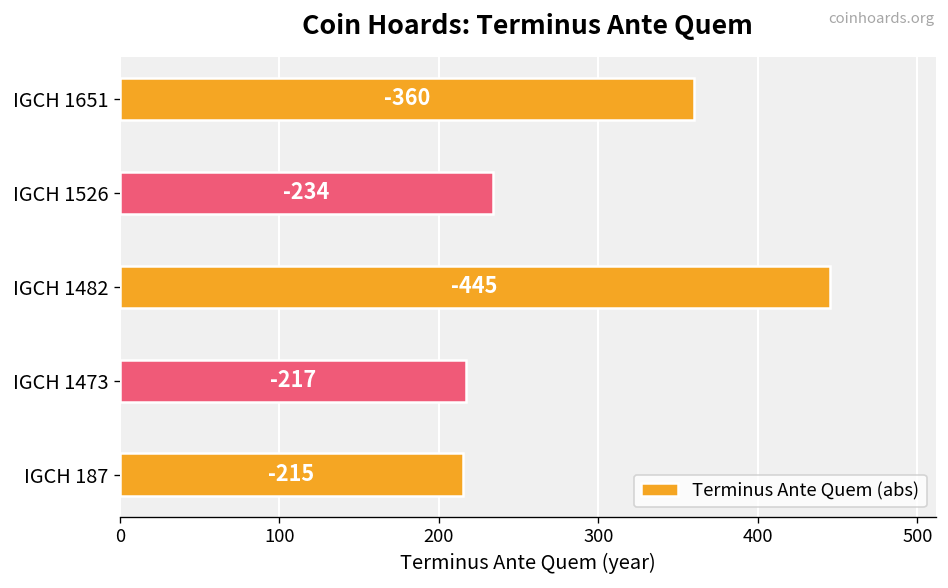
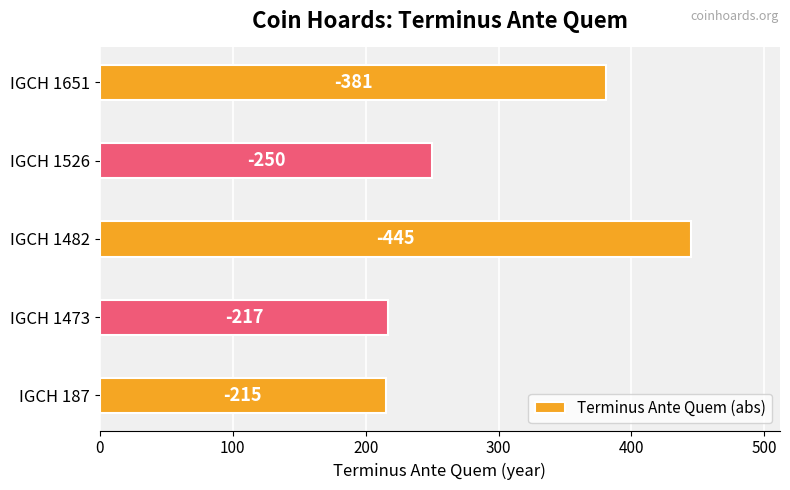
  {
-   "IGCH 1651": -360,
-   "IGCH 1526": -234
+   "IGCH 1651": -381,
+   "IGCH 1526": -250
  }
